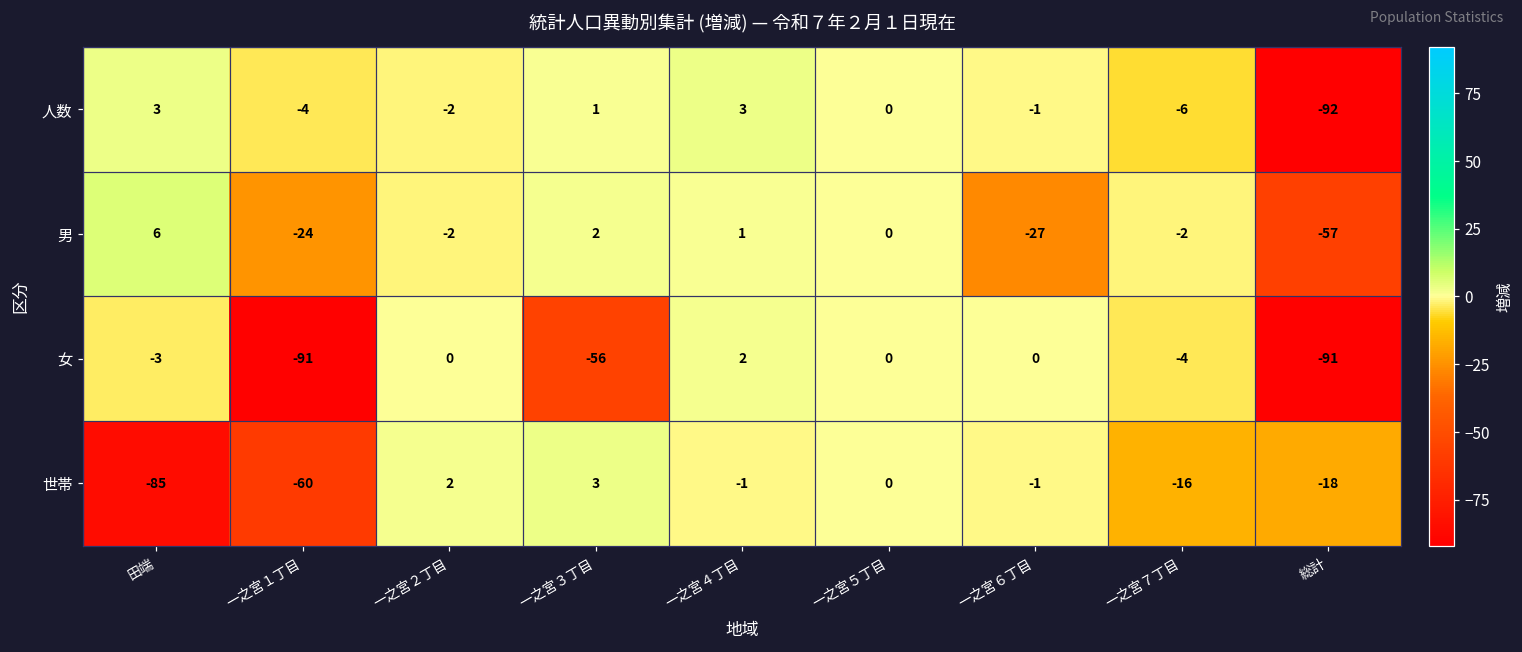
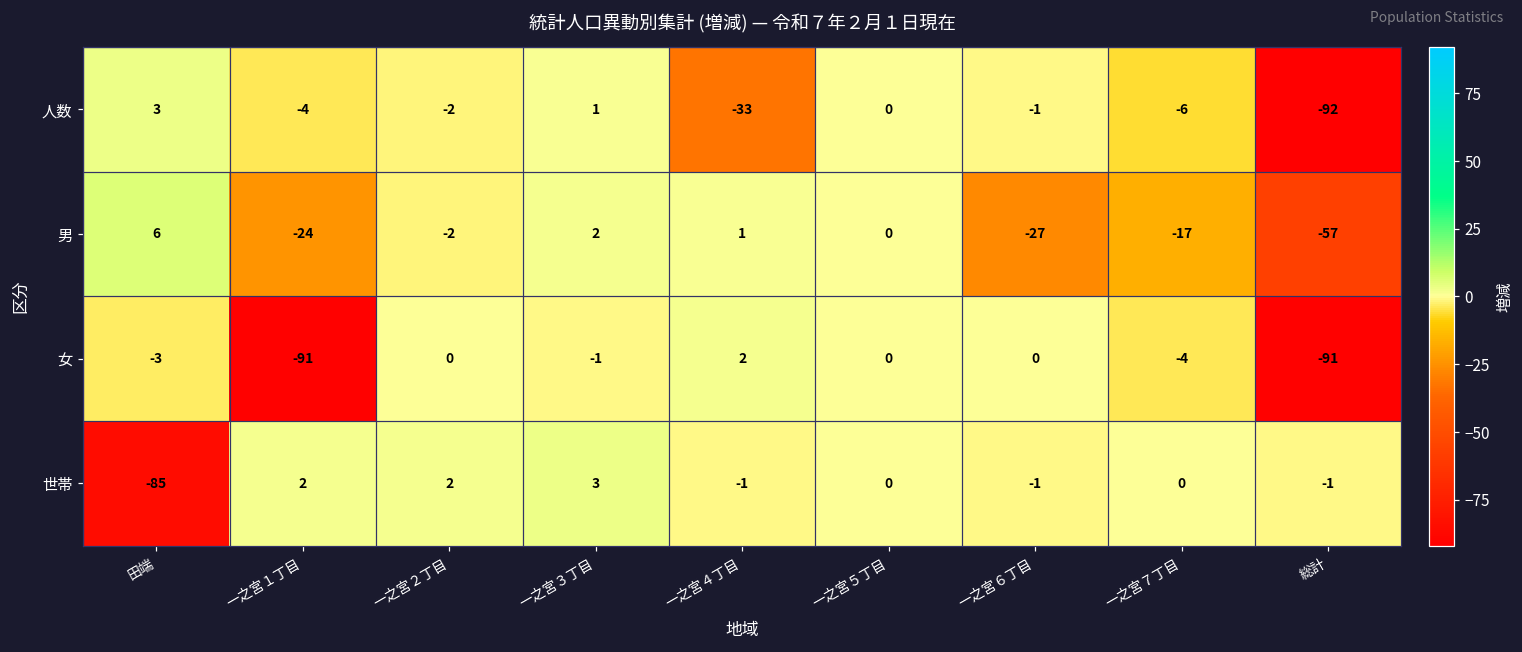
  {
    "人数": {
      "田端": 3,
      "一之宮１丁目": -4,
      "一之宮２丁目": -2,
      "一之宮３丁目": 1,
-     "一之宮４丁目": 3,
+     "一之宮４丁目": -33,
      "一之宮５丁目": 0,
      "一之宮６丁目": -1,
      "一之宮７丁目": -6,
      "総計": -92
    },
    "男": {
      "田端": 6,
      "一之宮１丁目": -24,
      "一之宮２丁目": -2,
      "一之宮３丁目": 2,
      "一之宮４丁目": 1,
      "一之宮５丁目": 0,
      "一之宮６丁目": -27,
-     "一之宮７丁目": -2,
+     "一之宮７丁目": -17,
      "総計": -57
    },
    "女": {
      "田端": -3,
      "一之宮１丁目": -91,
      "一之宮２丁目": 0,
-     "一之宮３丁目": -56,
+     "一之宮３丁目": -1,
      "一之宮４丁目": 2,
      "一之宮５丁目": 0,
      "一之宮６丁目": 0,
      "一之宮７丁目": -4,
      "総計": -91
    },
    "世帯": {
      "田端": -85,
-     "一之宮１丁目": -60,
+     "一之宮１丁目": 2,
      "一之宮２丁目": 2,
      "一之宮３丁目": 3,
      "一之宮４丁目": -1,
      "一之宮５丁目": 0,
      "一之宮６丁目": -1,
-     "一之宮７丁目": -16,
-     "総計": -18
+     "一之宮７丁目": 0,
+     "総計": -1
    }
  }
